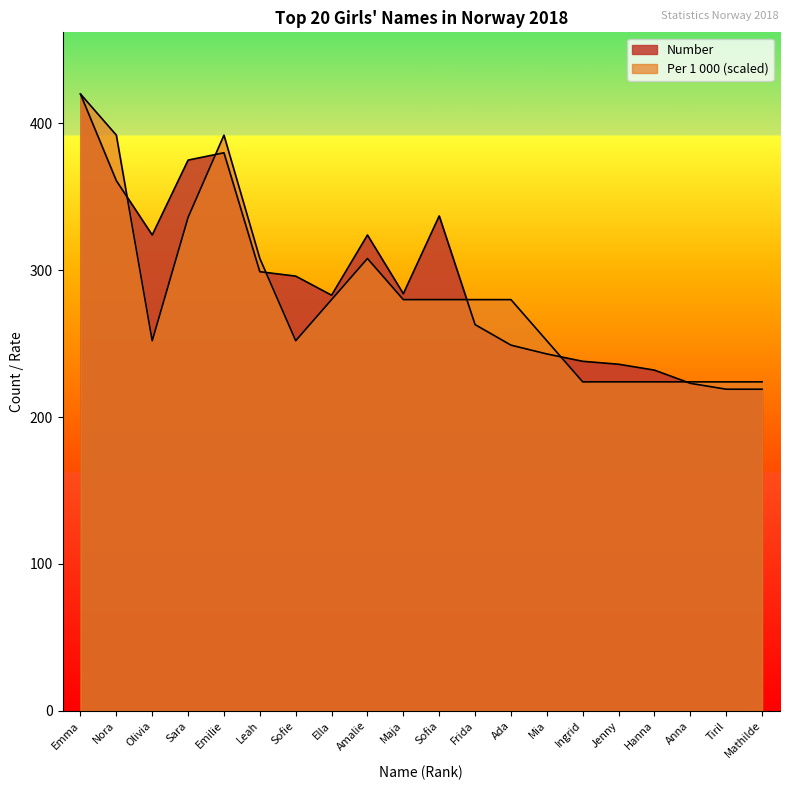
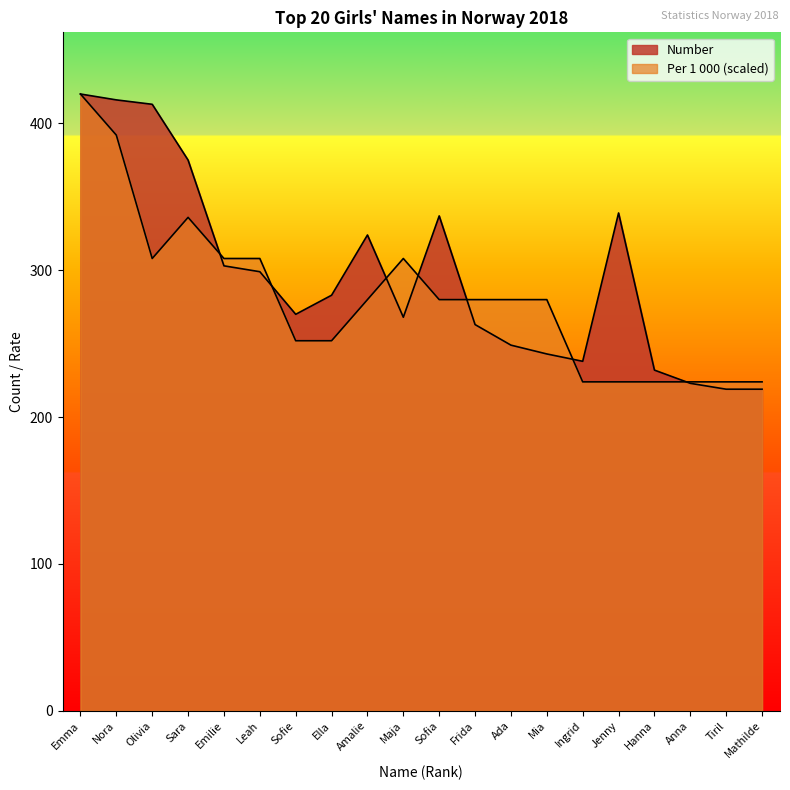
  {
    "Number": {
-     "Nora": 361,
-     "Olivia": 324,
+     "Nora": 416,
+     "Olivia": 413,
      "Sara": 375,
-     "Emilie": 380,
+     "Emilie": 303,
      "Leah": 299,
-     "Sofie": 296,
+     "Sofie": 270,
      "Ella": 283,
      "Amalie": 324,
-     "Maja": 284,
+     "Maja": 268,
      "Sofia": 337,
      "Frida": 263,
      "Ada": 249,
      "Mia": 243,
      "Ingrid": 238,
-     "Jenny": 236,
+     "Jenny": 339,
      "Hanna": 232,
      "Tiril": 219,
      "Mathilde": 219
    },
    "Per 1 000 (scaled)": {
      "Nora": 392,
-     "Olivia": 252,
+     "Olivia": 308,
      "Sara": 336,
-     "Emilie": 392,
+     "Emilie": 308,
      "Leah": 308,
      "Sofie": 252,
-     "Ella": 280,
-     "Amalie": 308,
-     "Maja": 280,
+     "Ella": 252,
+     "Amalie": 280,
+     "Maja": 308,
      "Sofia": 280,
      "Frida": 280,
      "Ada": 280,
-     "Mia": 252,
+     "Mia": 280,
      "Ingrid": 224,
      "Jenny": 224,
      "Hanna": 224,
      "Tiril": 224,
      "Mathilde": 224
    }
  }
